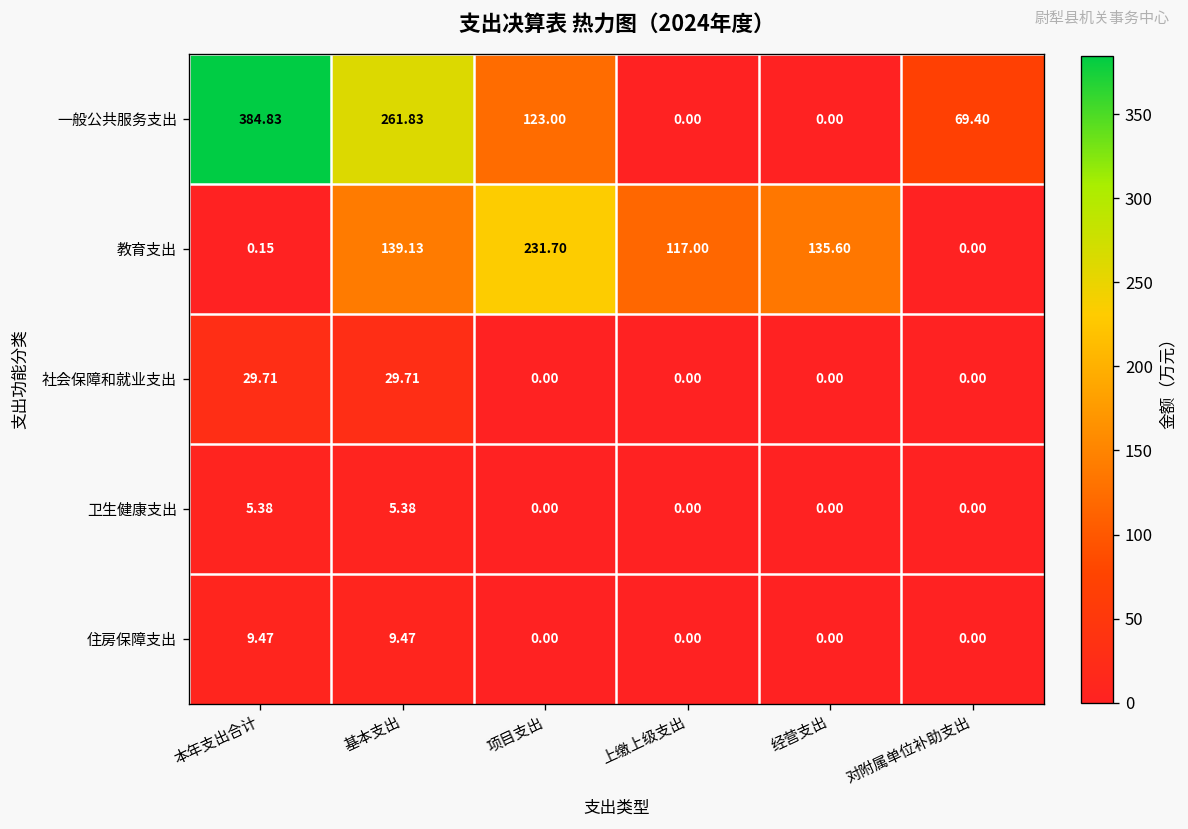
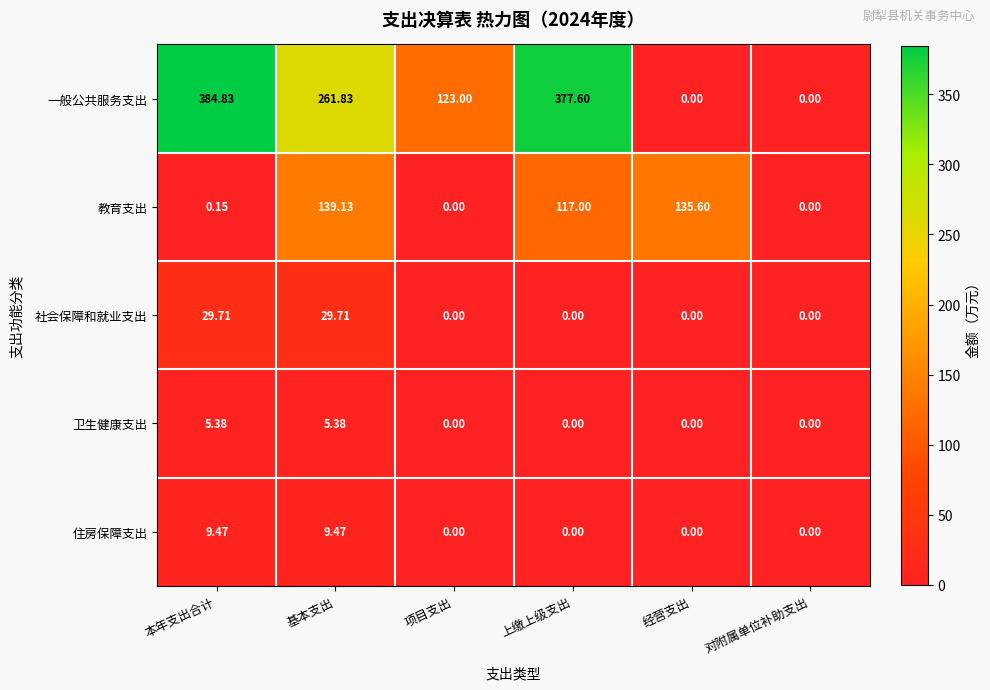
  {
    "一般公共服务支出": {
      "本年支出合计": 384.83,
      "基本支出": 261.83,
      "项目支出": 123.00,
-     "上缴上级支出": 0.00,
+     "上缴上级支出": 377.60,
      "经营支出": 0.00,
-     "对附属单位补助支出": 69.40
+     "对附属单位补助支出": 0.00
    },
    "教育支出": {
      "本年支出合计": 0.15,
      "基本支出": 139.13,
-     "项目支出": 231.70,
+     "项目支出": 0.00,
      "上缴上级支出": 117.00,
      "经营支出": 135.60,
      "对附属单位补助支出": 0.00
    },
    "社会保障和就业支出": {
      "本年支出合计": 29.71,
      "基本支出": 29.71,
      "项目支出": 0.00,
      "上缴上级支出": 0.00,
      "经营支出": 0.00,
      "对附属单位补助支出": 0.00
    },
    "卫生健康支出": {
      "本年支出合计": 5.38,
      "基本支出": 5.38,
      "项目支出": 0.00,
      "上缴上级支出": 0.00,
      "经营支出": 0.00,
      "对附属单位补助支出": 0.00
    },
    "住房保障支出": {
      "本年支出合计": 9.47,
      "基本支出": 9.47,
      "项目支出": 0.00,
      "上缴上级支出": 0.00,
      "经营支出": 0.00,
      "对附属单位补助支出": 0.00
    }
  }
